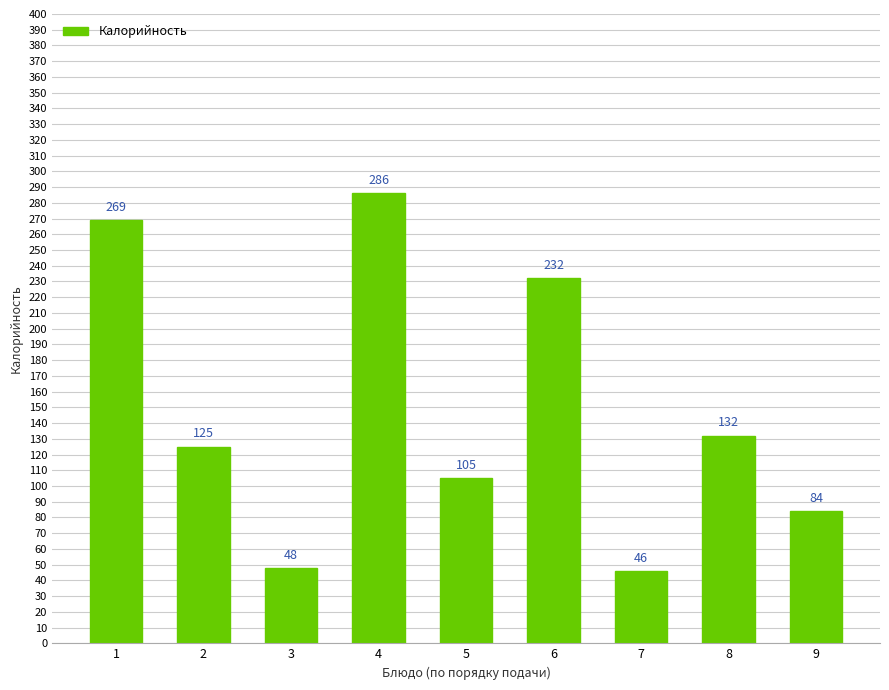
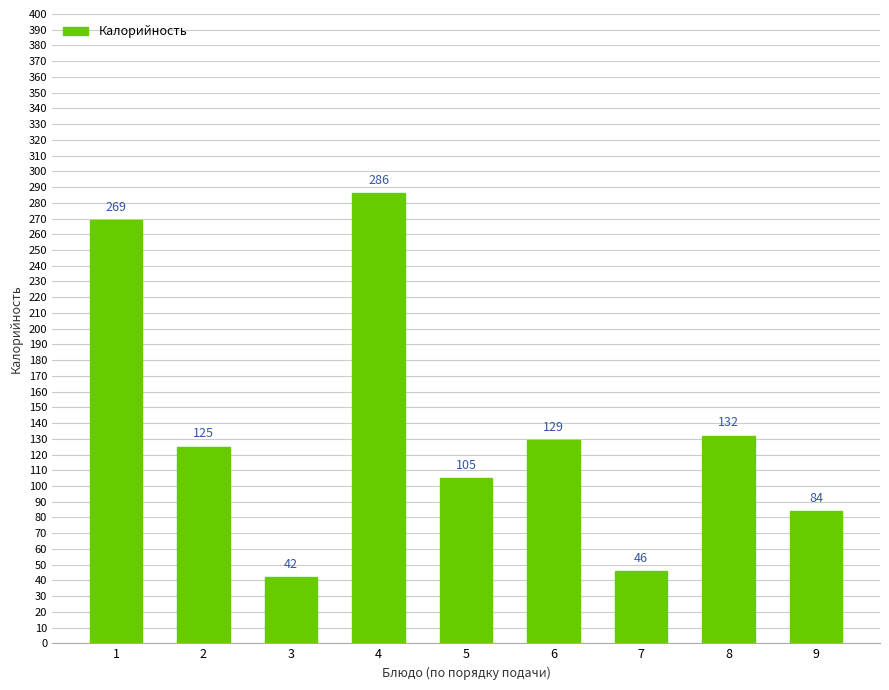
  {
    "1": 269,
    "2": 125,
-   "3": 48,
+   "3": 42,
    "4": 286,
    "5": 105,
-   "6": 232,
+   "6": 129,
    "7": 46,
    "8": 132,
    "9": 84
  }
